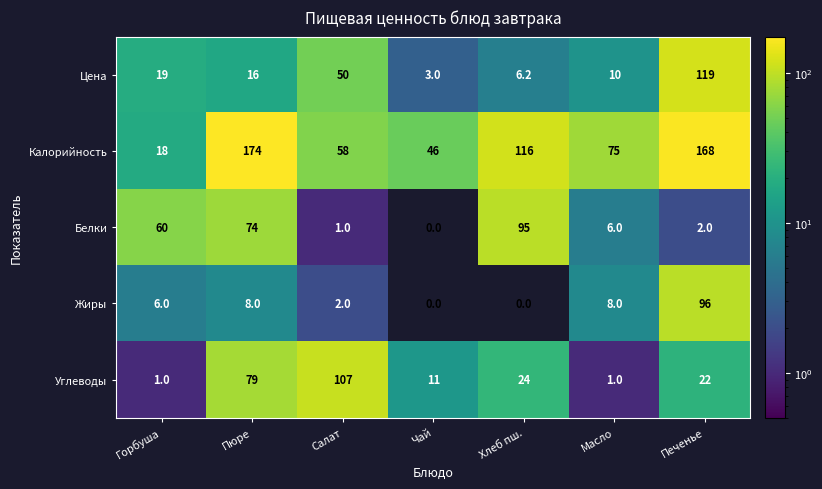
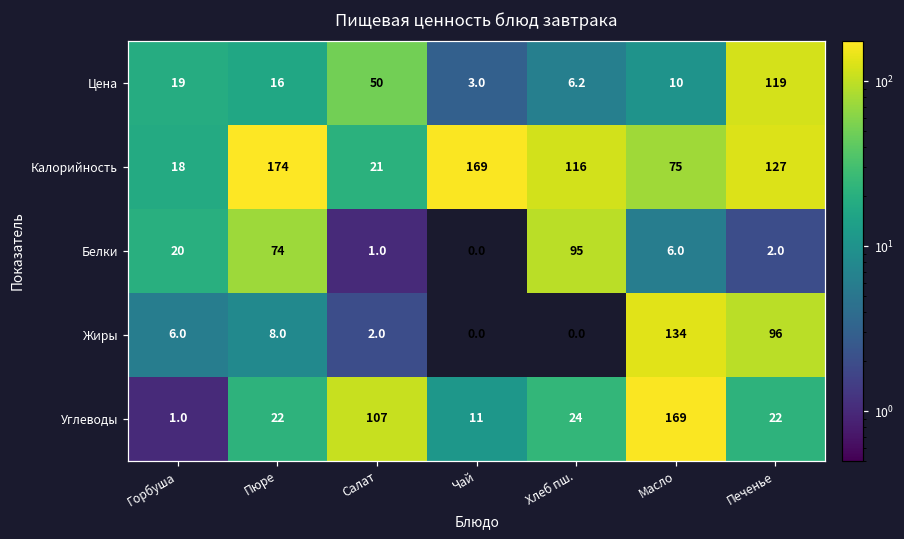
  {
    "Цена": {
      "Горбуша": 19,
      "Пюре": 16,
      "Салат": 50,
      "Чай": 3.0,
      "Хлеб пш.": 6.2,
      "Масло": 10,
      "Печенье": 119
    },
    "Калорийность": {
      "Горбуша": 18,
      "Пюре": 174,
-     "Салат": 58,
-     "Чай": 46,
+     "Салат": 21,
+     "Чай": 169,
      "Хлеб пш.": 116,
      "Масло": 75,
-     "Печенье": 168
+     "Печенье": 127
    },
    "Белки": {
-     "Горбуша": 60,
+     "Горбуша": 20,
      "Пюре": 74,
      "Салат": 1.0,
      "Хлеб пш.": 95,
      "Масло": 6.0,
      "Печенье": 2.0
    },
    "Жиры": {
      "Горбуша": 6.0,
      "Пюре": 8.0,
      "Салат": 2.0,
-     "Масло": 8.0,
+     "Масло": 134,
      "Печенье": 96
    },
    "Углеводы": {
      "Горбуша": 1.0,
-     "Пюре": 79,
+     "Пюре": 22,
      "Салат": 107,
      "Чай": 11,
      "Хлеб пш.": 24,
-     "Масло": 1.0,
+     "Масло": 169,
      "Печенье": 22
    }
  }
